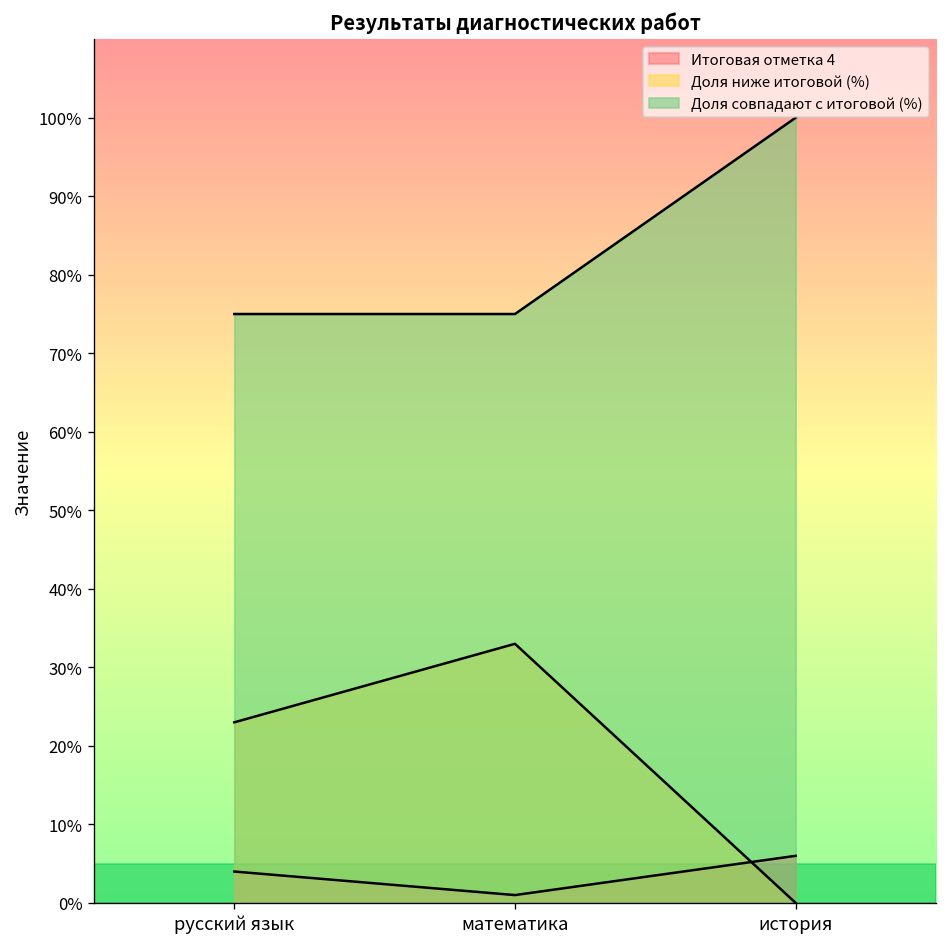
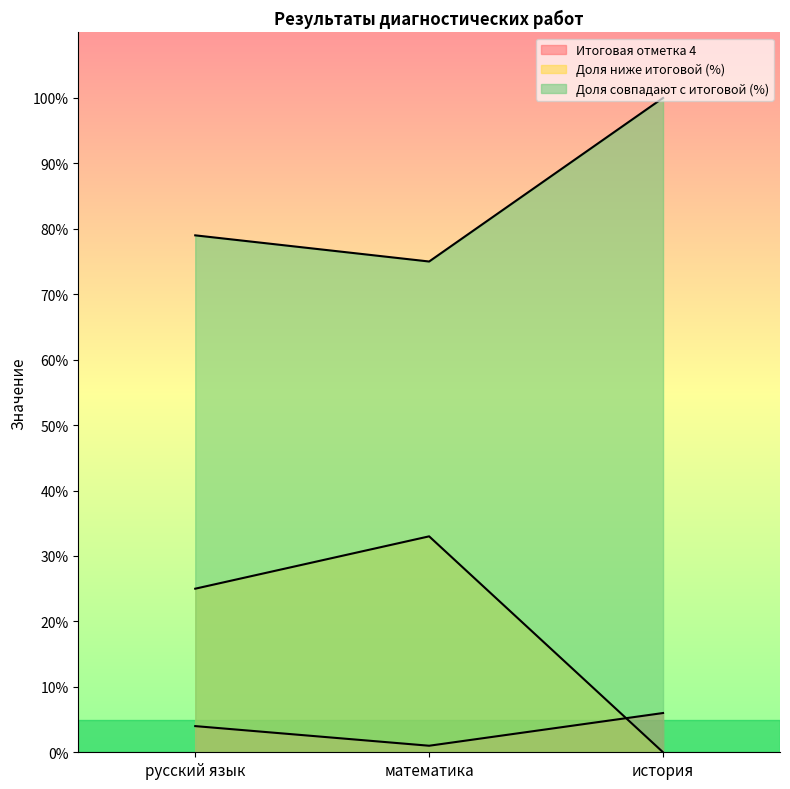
  {
    "Итоговая отметка 4": {
      "история": "6%"
    },
    "Доля ниже итоговой (%)": {
-     "русский язык": "23%",
+     "русский язык": "25%",
      "математика": "33%"
    },
    "Доля совпадают с итоговой (%)": {
-     "русский язык": "75%",
+     "русский язык": "79%",
      "математика": "75%"
    }
  }
